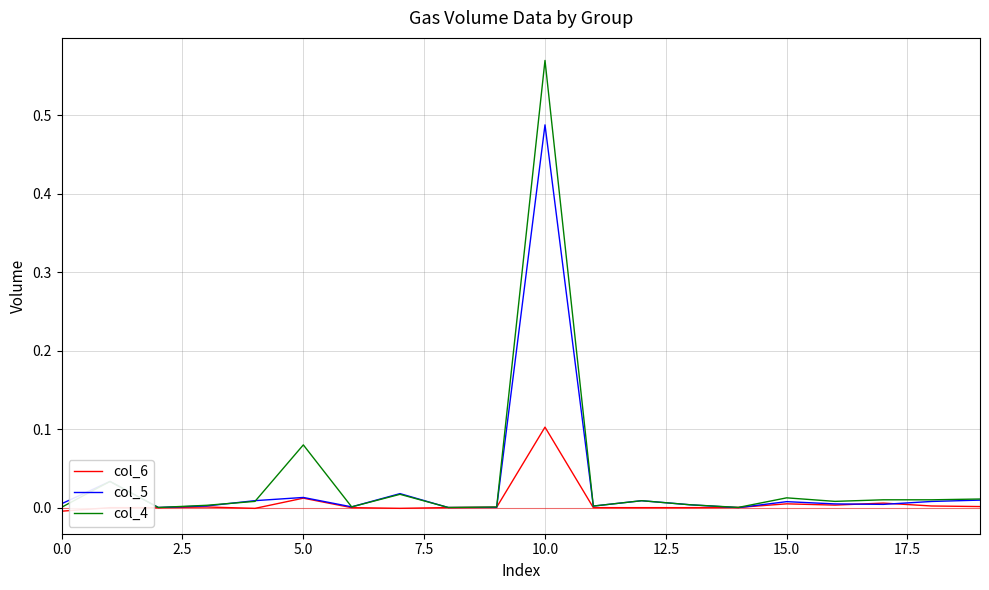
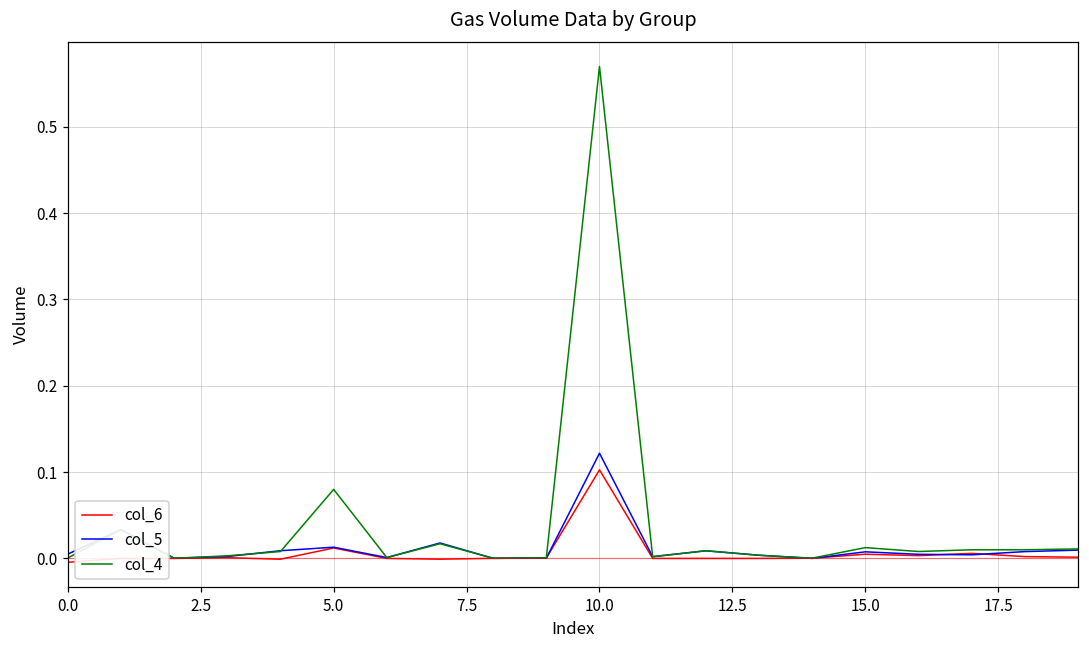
  {
    "col_6": {
      "0.0": 0.00,
      "10.0": 0.10
    },
    "col_5": {
      "0.0": 0.01,
-     "10.0": 0.49
+     "10.0": 0.12
    },
    "col_4": {
      "0.0": 0.00,
      "5.0": 0.08,
      "10.0": 0.57,
      "15.0": 0.01
    }
  }
